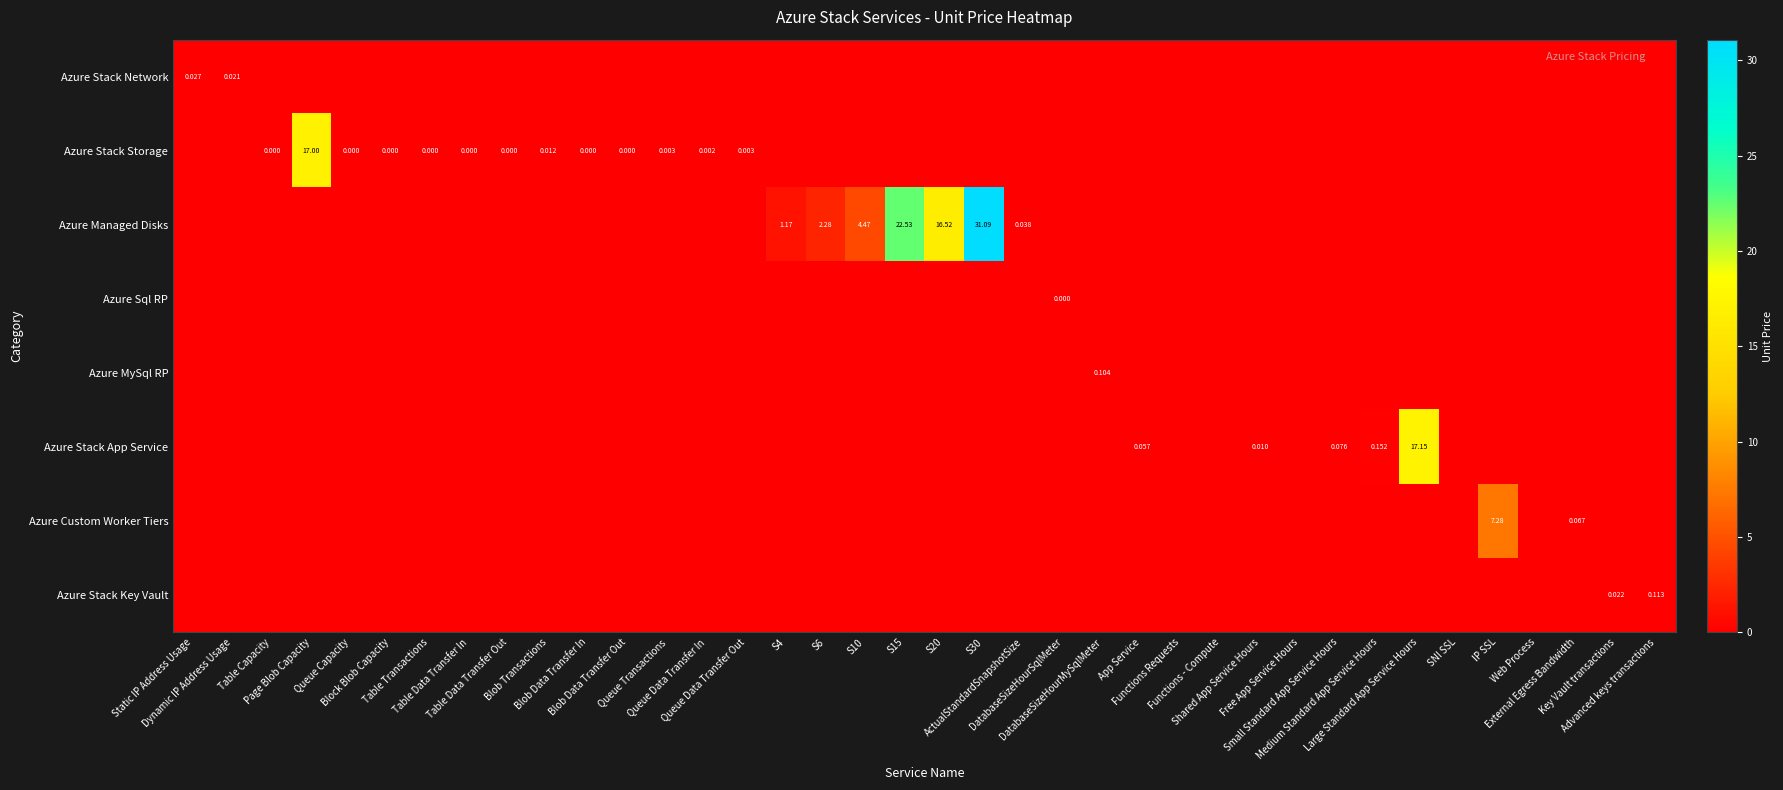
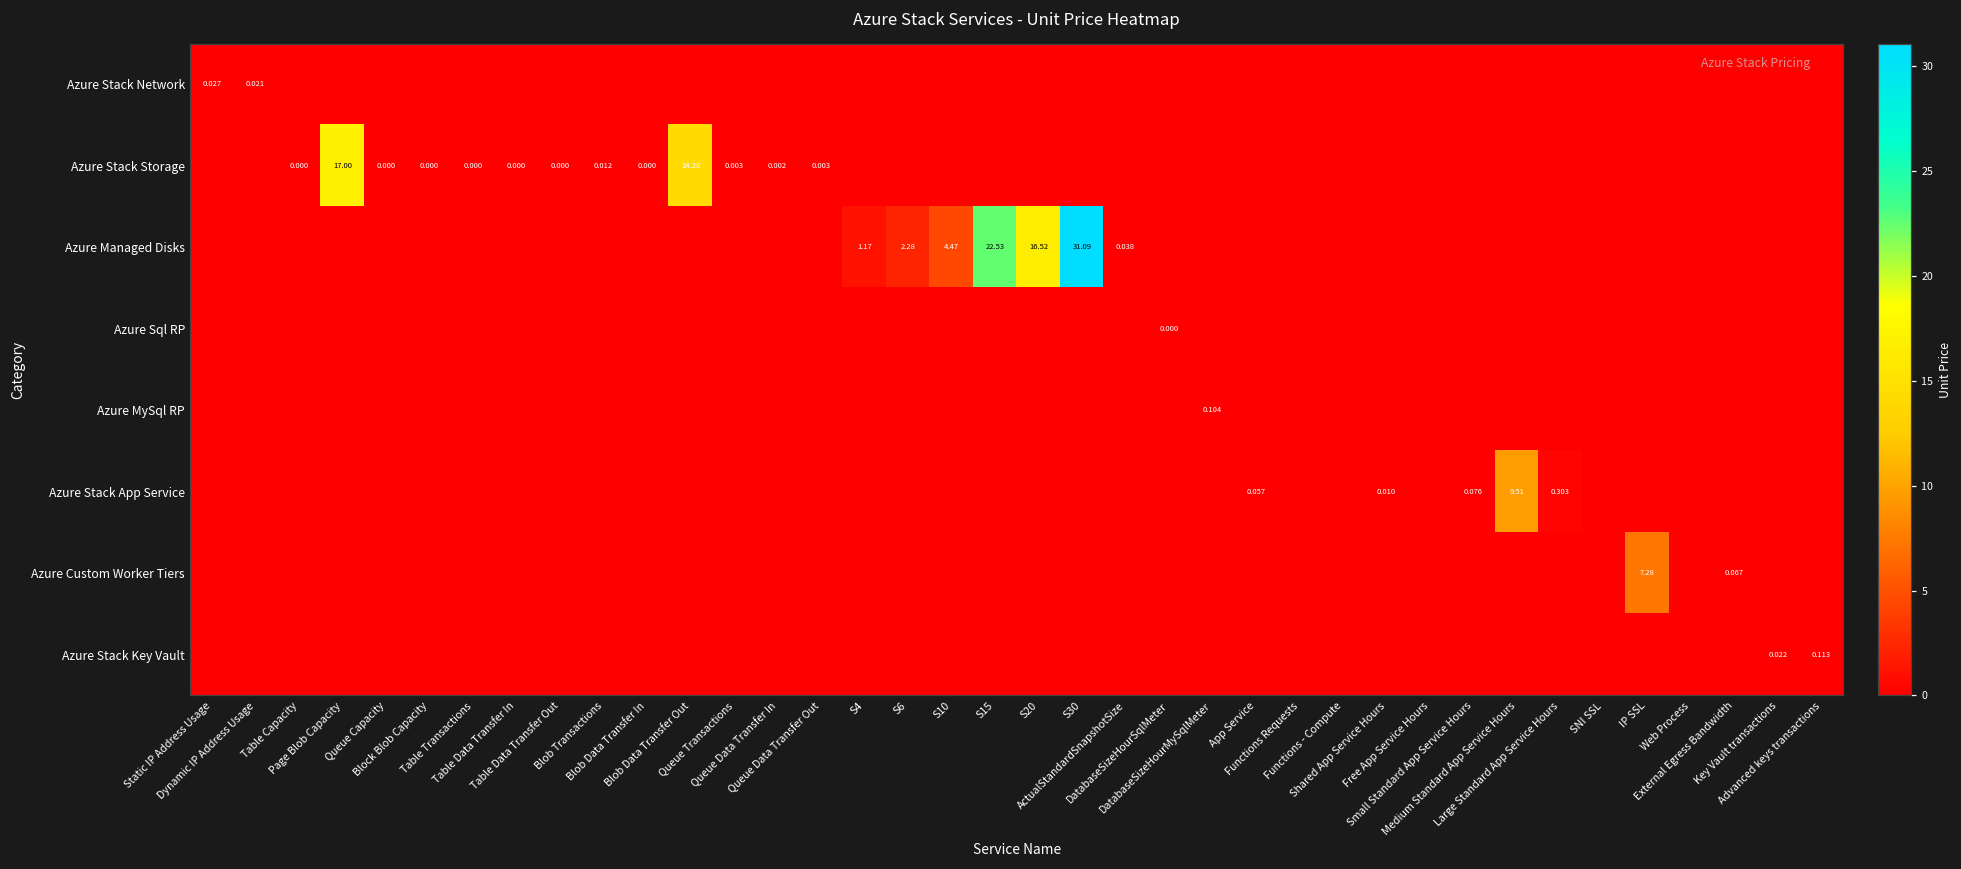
  {
    "Azure Stack Network": {
      "Static IP Address Usage": 0.027,
      "Dynamic IP Address Usage": 0.021
    },
    "Azure Stack Storage": {
      "Table Capacity": 0.000,
      "Page Blob Capacity": 17.00,
      "Queue Capacity": 0.000,
      "Block Blob Capacity": 0.000,
      "Table Transactions": 0.000,
      "Table Data Transfer In": 0.000,
      "Table Data Transfer Out": 0.000,
      "Blob Transactions": 0.012,
      "Blob Data Transfer In": 0.000,
-     "Blob Data Transfer Out": 0.000,
+     "Blob Data Transfer Out": 14.28,
      "Queue Transactions": 0.003,
      "Queue Data Transfer In": 0.002,
      "Queue Data Transfer Out": 0.003
    },
    "Azure Managed Disks": {
      "S4": 1.17,
      "S6": 2.28,
      "S10": 4.47,
      "S15": 22.53,
      "S20": 16.52,
      "S30": 31.09,
      "ActualStandardSnapshotSize": 0.038
    },
    "Azure Sql RP": {
      "DatabaseSizeHourSqlMeter": 0.000
    },
    "Azure MySql RP": {
      "DatabaseSizeHourMySqlMeter": 0.104
    },
    "Azure Stack App Service": {
      "App Service": 0.057,
      "Shared App Service Hours": 0.010,
      "Small Standard App Service Hours": 0.076,
-     "Medium Standard App Service Hours": 0.152,
-     "Large Standard App Service Hours": 17.15
+     "Medium Standard App Service Hours": 9.51,
+     "Large Standard App Service Hours": 0.303
    },
    "Azure Custom Worker Tiers": {
      "IP SSL": 7.28,
      "External Egress Bandwidth": 0.067
    },
    "Azure Stack Key Vault": {
      "Key Vault transactions": 0.022,
      "Advanced keys transactions": 0.113
    }
  }
